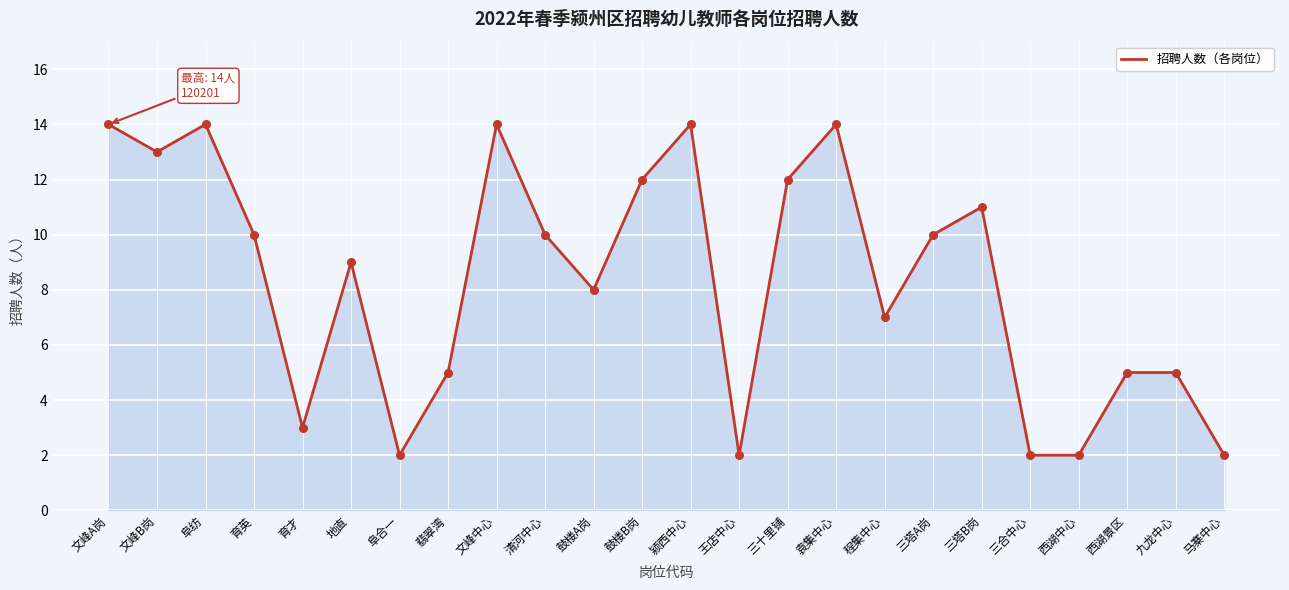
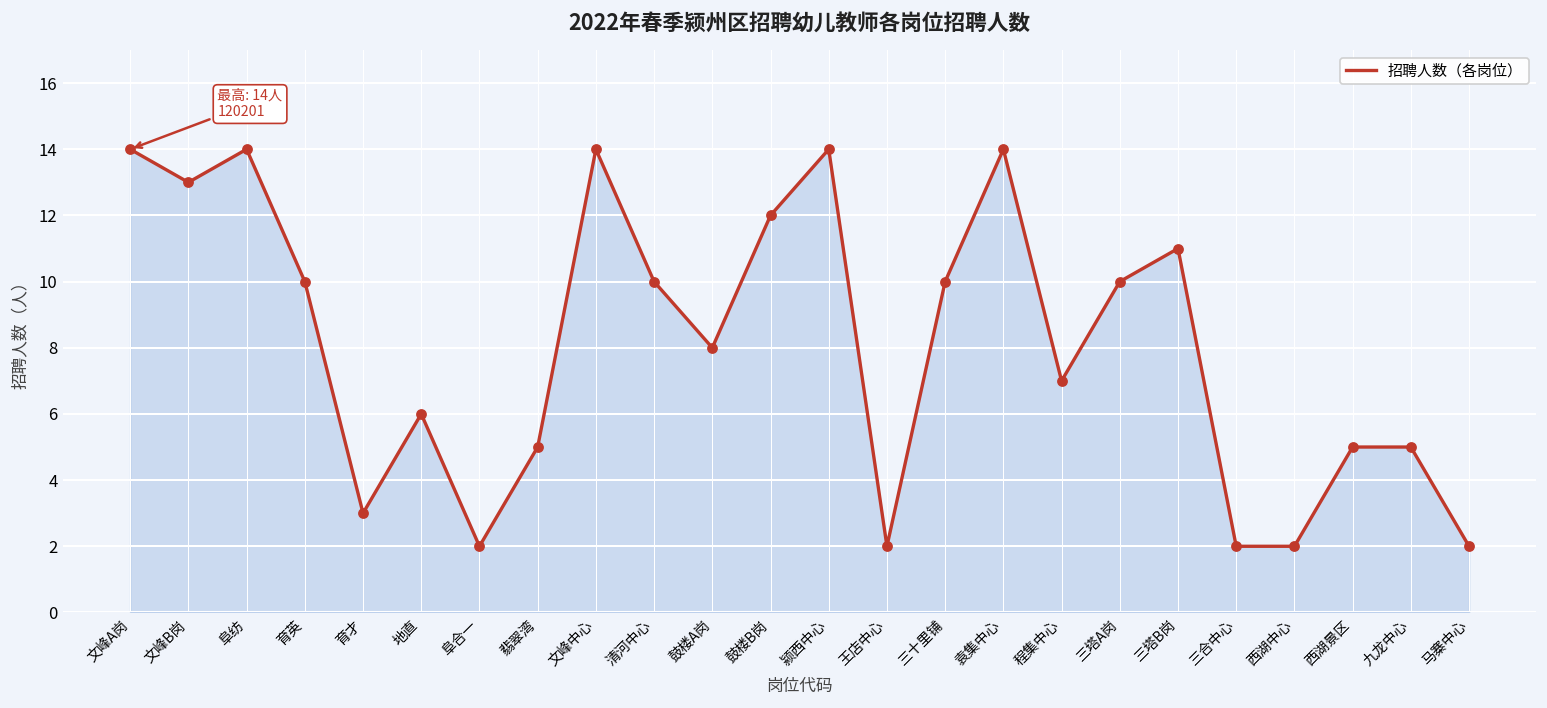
  {
    "文峰A岗": 14,
    "文峰B岗": 13,
    "育英": 10,
    "育才": 3,
-   "地直": 9,
+   "地直": 6,
    "阜合一": 2,
    "翡翠湾": 5,
    "文峰中心": 14,
    "清河中心": 10,
    "鼓楼A岗": 8,
    "鼓楼B岗": 12,
    "颍西中心": 14,
    "王店中心": 2,
-   "三十里铺": 12,
+   "三十里铺": 10,
    "袁集中心": 14,
    "程集中心": 7,
    "三塔A岗": 10,
    "三塔B岗": 11,
    "三合中心": 2,
    "西湖中心": 2,
    "西湖景区": 5,
    "九龙中心": 5,
    "马寨中心": 2
  }
